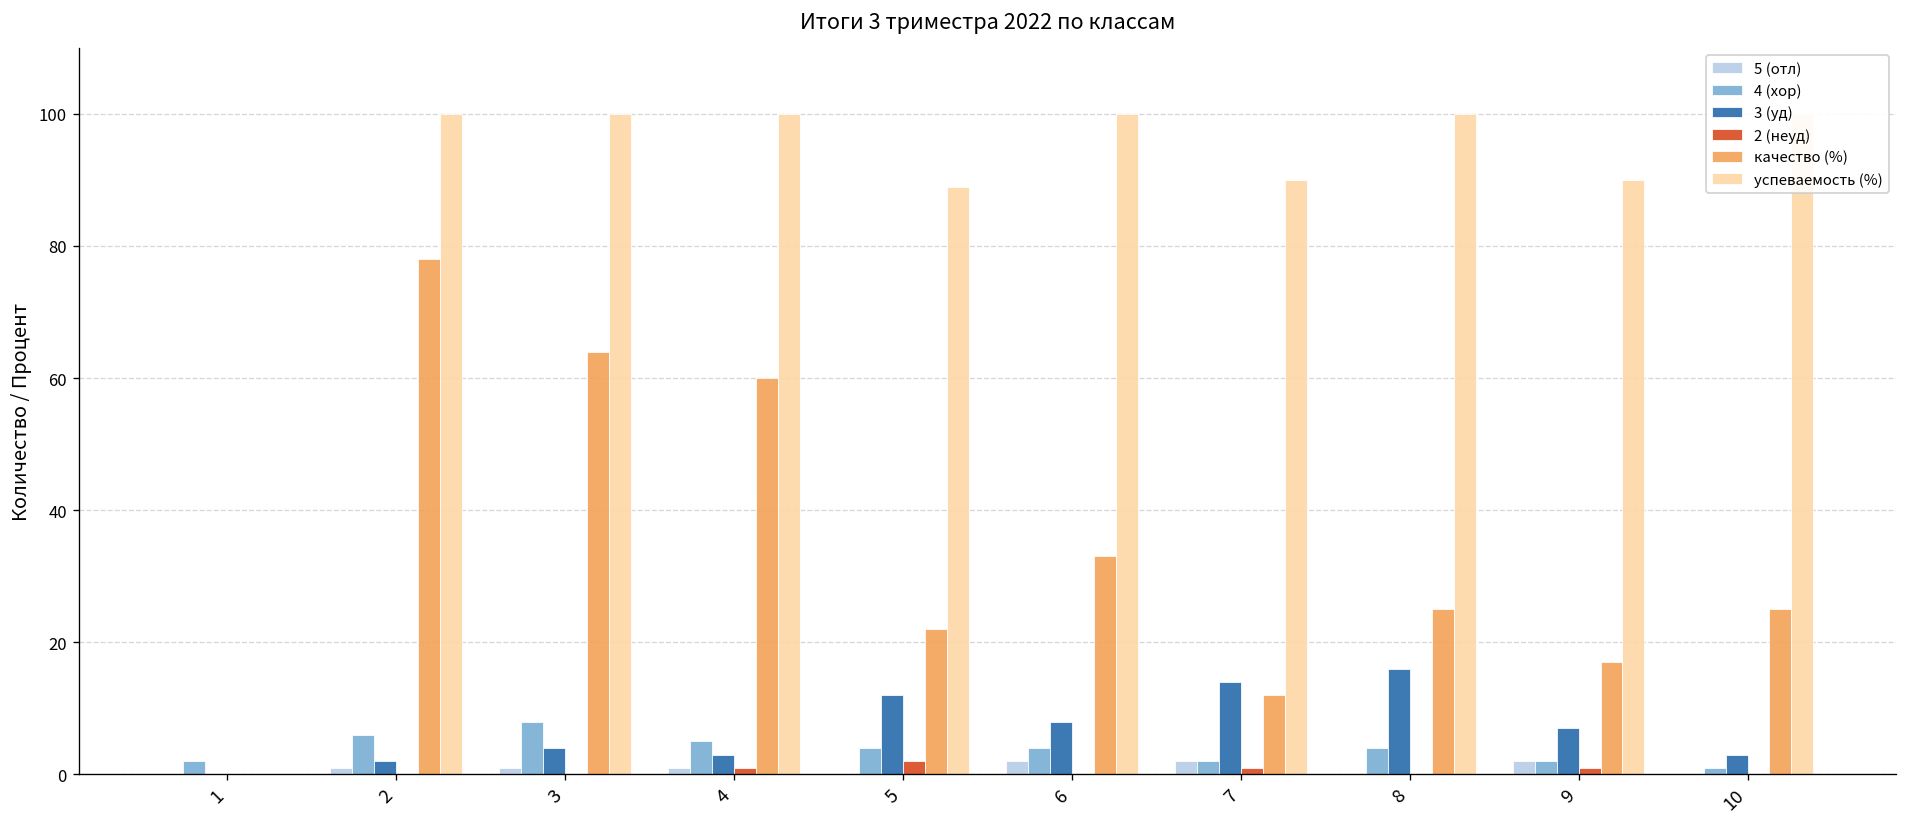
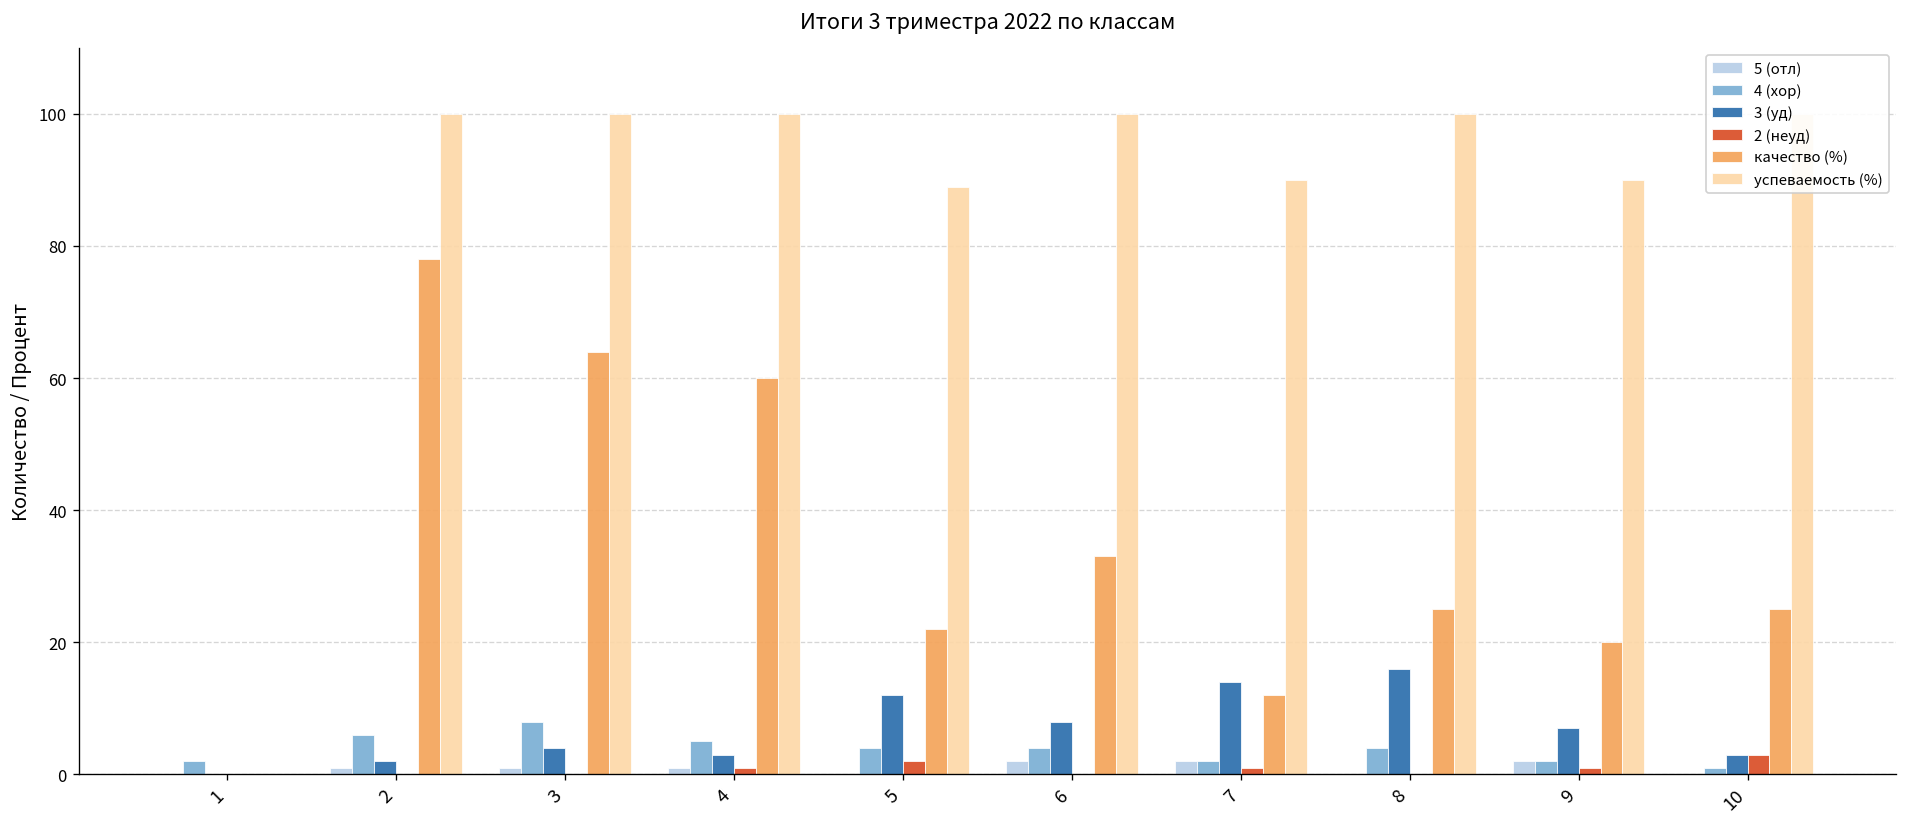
  {
    "5 (отл)": {
      "1": 0,
      "2": 1,
      "3": 1,
      "4": 1,
      "5": 0,
      "6": 2,
      "7": 2,
      "8": 0,
      "9": 2,
      "10": 0
    },
    "4 (хор)": {
      "1": 2,
      "2": 6,
      "3": 8,
      "4": 5,
      "5": 4,
      "6": 4,
      "7": 2,
      "8": 4,
      "9": 2,
      "10": 1
    },
    "3 (уд)": {
      "1": 0,
      "2": 2,
      "3": 4,
      "4": 3,
      "5": 12,
      "6": 8,
      "7": 14,
      "8": 16,
      "9": 7,
      "10": 3
    },
    "2 (неуд)": {
      "1": 0,
      "2": 0,
      "3": 0,
      "4": 1,
      "5": 2,
      "6": 0,
      "7": 1,
      "8": 0,
      "9": 1,
-     "10": 0
+     "10": 3
    },
    "качество (%)": {
      "1": 0,
      "2": 78,
      "3": 64,
      "4": 60,
      "5": 22,
      "6": 33,
      "7": 12,
      "8": 25,
-     "9": 17,
+     "9": 20,
      "10": 25
    },
    "успеваемость (%)": {
      "1": 0,
      "2": 100,
      "3": 100,
      "4": 100,
      "5": 89,
      "6": 100,
      "7": 90,
      "8": 100,
      "9": 90
    }
  }
